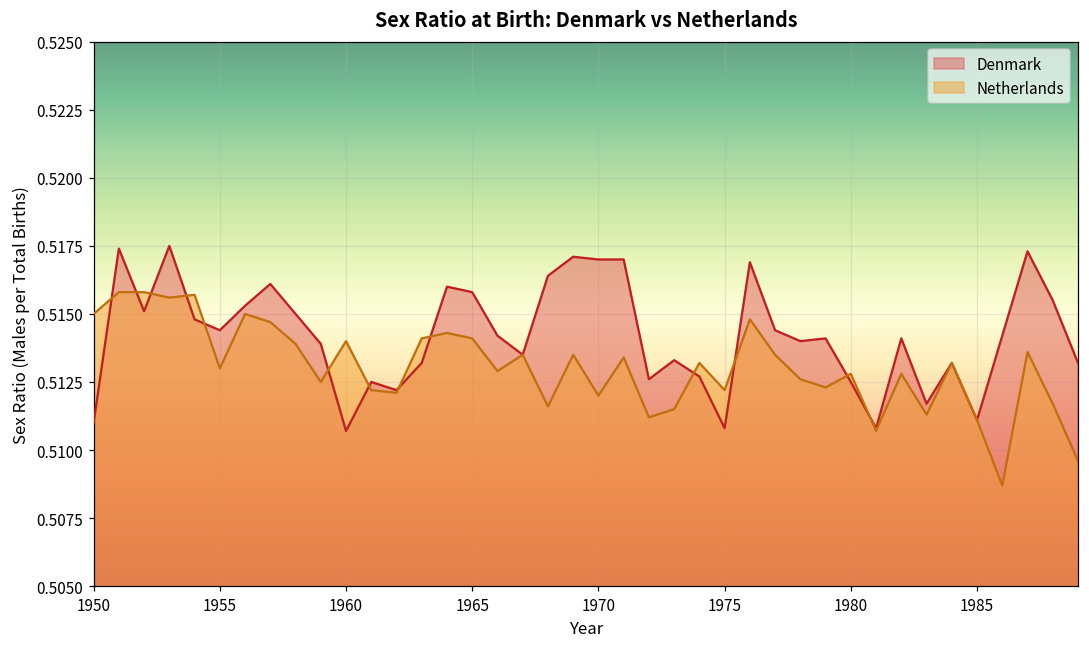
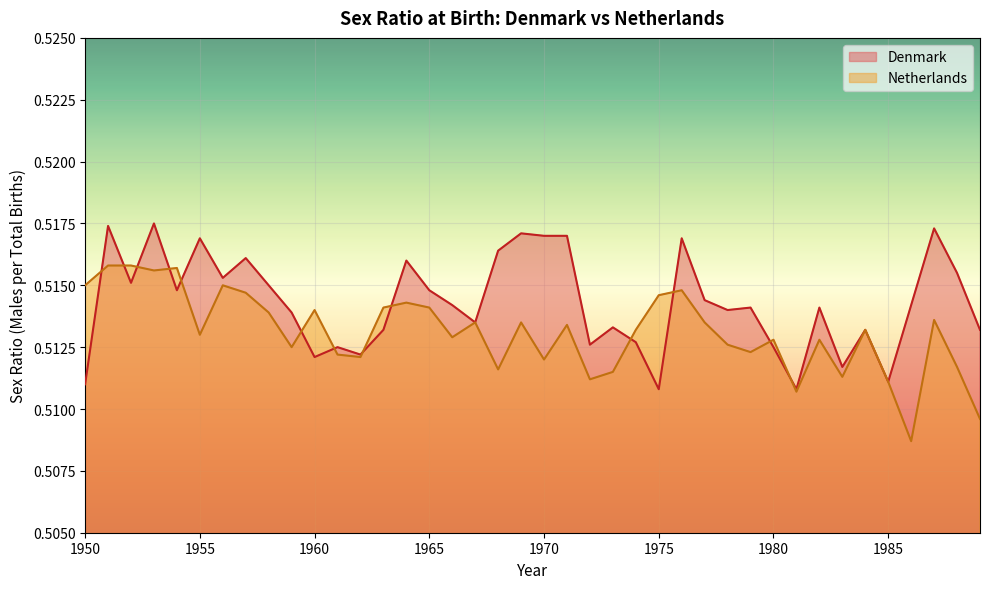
  {
    "Denmark": {
      "1950": 0.5110,
-     "1955": 0.5144,
-     "1960": 0.5107,
-     "1965": 0.5158,
+     "1955": 0.5169,
+     "1960": 0.5121,
+     "1965": 0.5148,
      "1970": 0.5170,
      "1975": 0.5108,
      "1980": 0.5125
    },
    "Netherlands": {
      "1950": 0.5150,
      "1955": 0.5130,
      "1960": 0.5140,
      "1965": 0.5141,
      "1970": 0.5120,
-     "1975": 0.5122,
+     "1975": 0.5146,
      "1980": 0.5128
    }
  }
